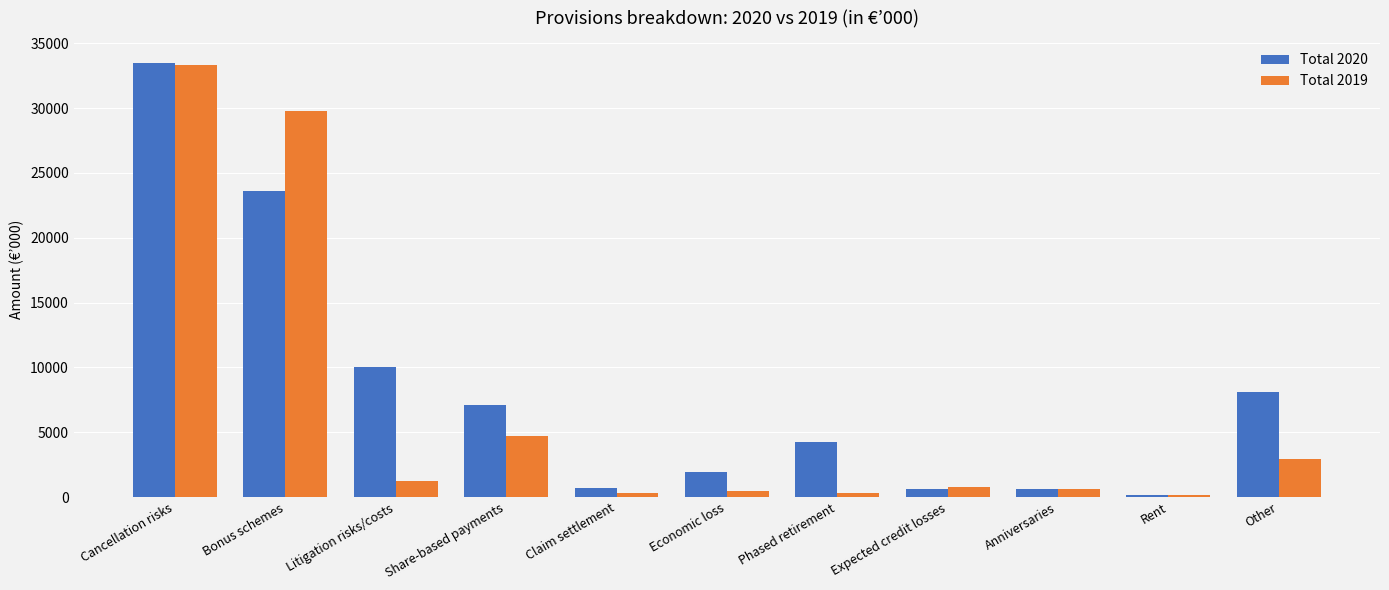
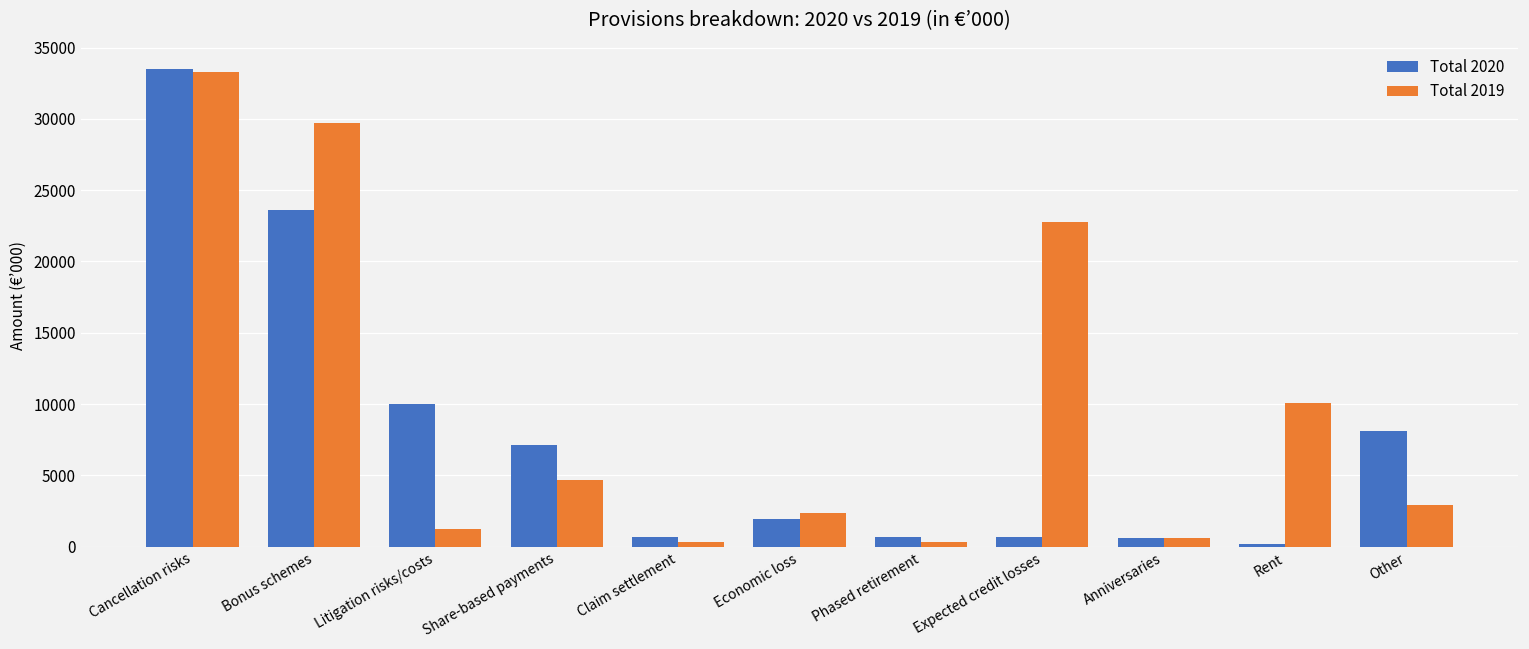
  {
    "Total 2020": {
      "Cancellation risks": 33500,
      "Bonus schemes": 23600,
      "Litigation risks/costs": 10000,
      "Share-based payments": 7100,
      "Claim settlement": 700,
      "Economic loss": 1900,
-     "Phased retirement": 4300,
+     "Phased retirement": 700,
      "Expected credit losses": 700,
      "Anniversaries": 600,
      "Other": 8100
    },
    "Total 2019": {
      "Cancellation risks": 33300,
      "Bonus schemes": 29700,
      "Litigation risks/costs": 1300,
      "Share-based payments": 4700,
      "Claim settlement": 300,
-     "Economic loss": 500,
+     "Economic loss": 2300,
      "Phased retirement": 300,
-     "Expected credit losses": 800,
+     "Expected credit losses": 22800,
      "Anniversaries": 600,
-     "Rent": 200,
+     "Rent": 10100,
      "Other": 2900
    }
  }
